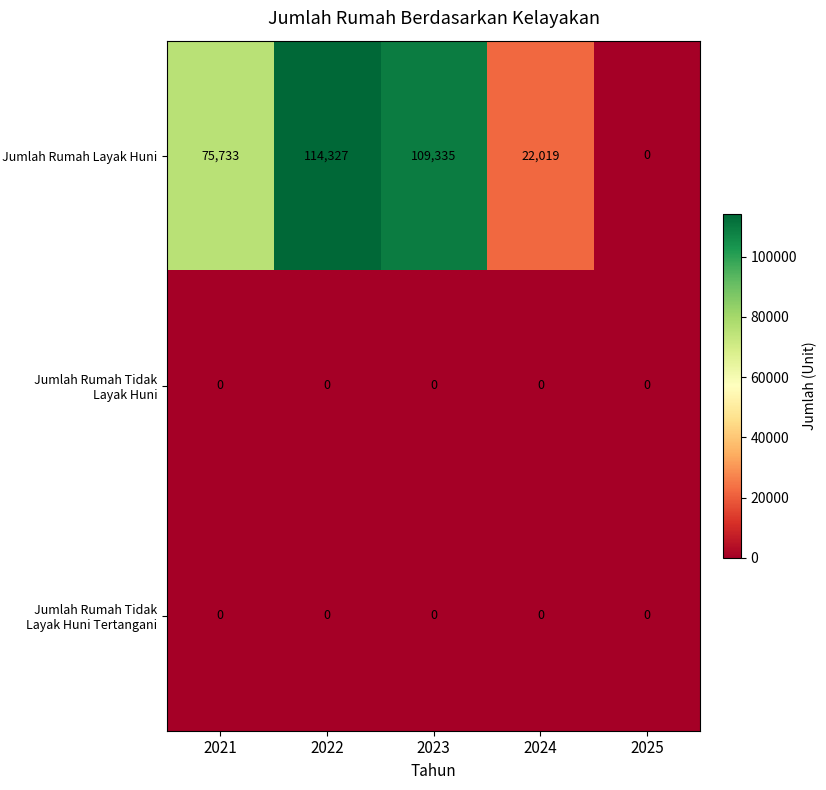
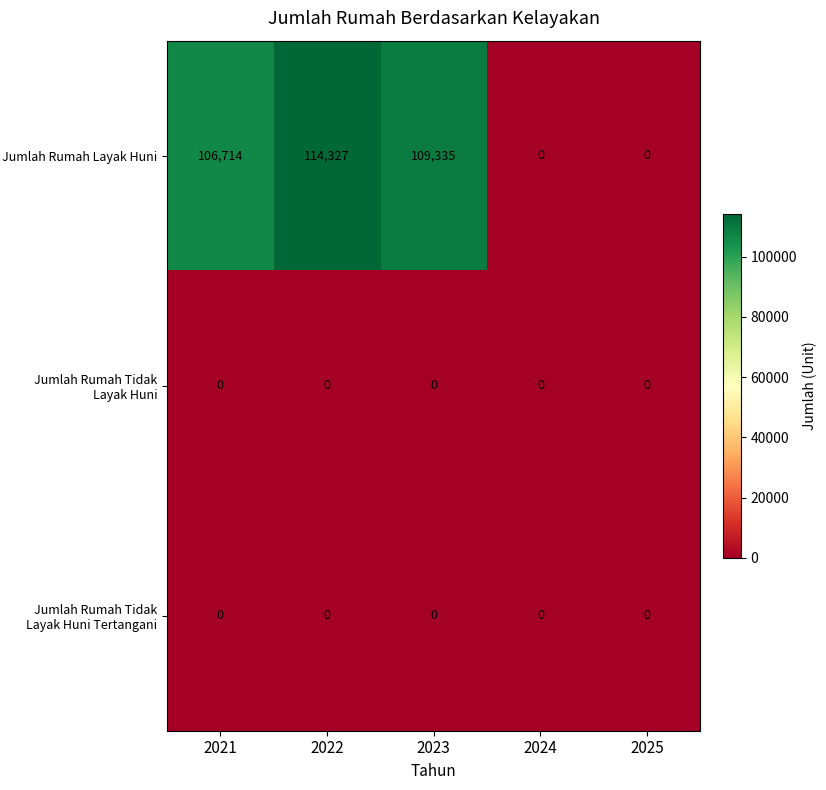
  {
    "Jumlah Rumah Layak Huni": {
-     "2021": "75,733",
+     "2021": "106,714",
      "2022": "114,327",
      "2023": "109,335",
-     "2024": "22,019",
+     "2024": "0",
      "2025": "0"
    },
    "Jumlah Rumah Tidak Layak Huni": {
      "2021": "0",
      "2022": "0",
      "2023": "0",
      "2024": "0",
      "2025": "0"
    },
    "Jumlah Rumah Tidak Layak Huni Tertangani": {
      "2021": "0",
      "2022": "0",
      "2023": "0",
      "2024": "0",
      "2025": "0"
    }
  }
